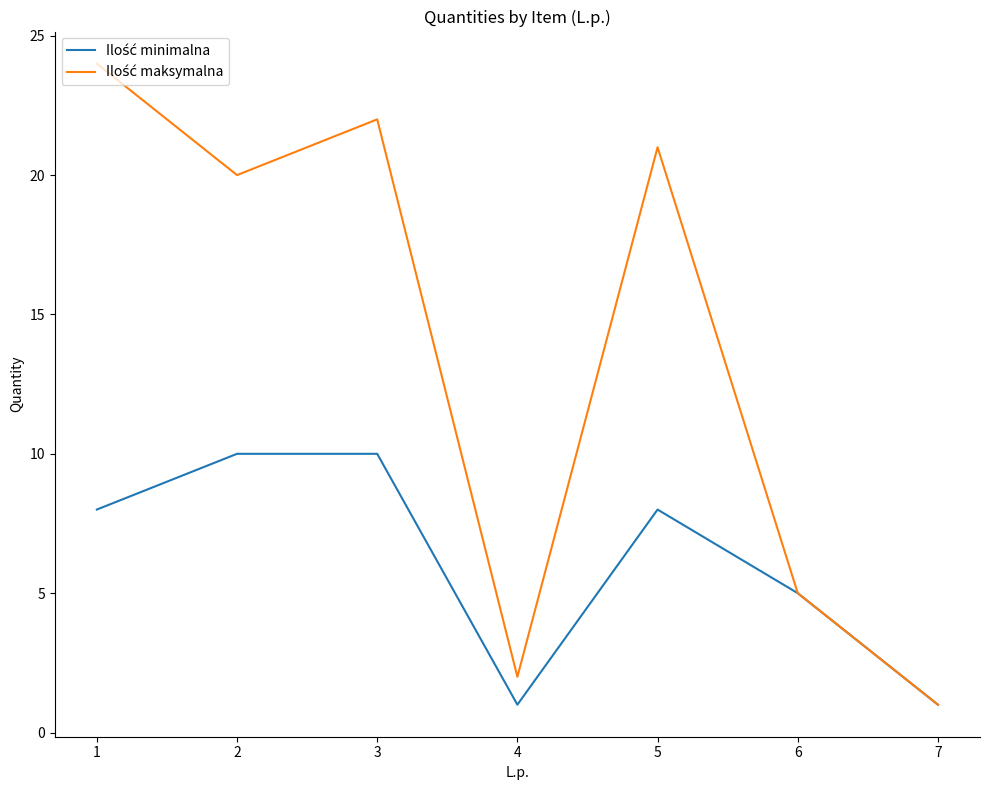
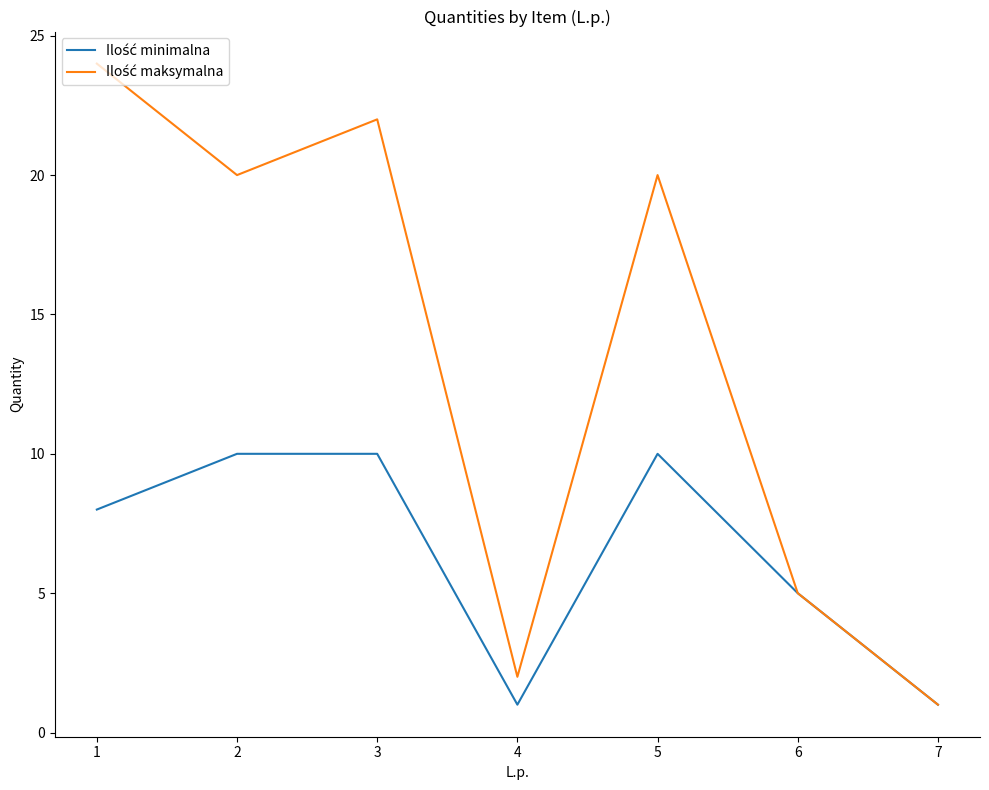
  {
    "Ilość minimalna": {
      "1": 8,
      "2": 10,
      "3": 10,
      "4": 1,
-     "5": 8
+     "5": 10
    },
    "Ilość maksymalna": {
      "2": 20,
      "3": 22,
      "4": 2,
-     "5": 21
+     "5": 20
    }
  }
